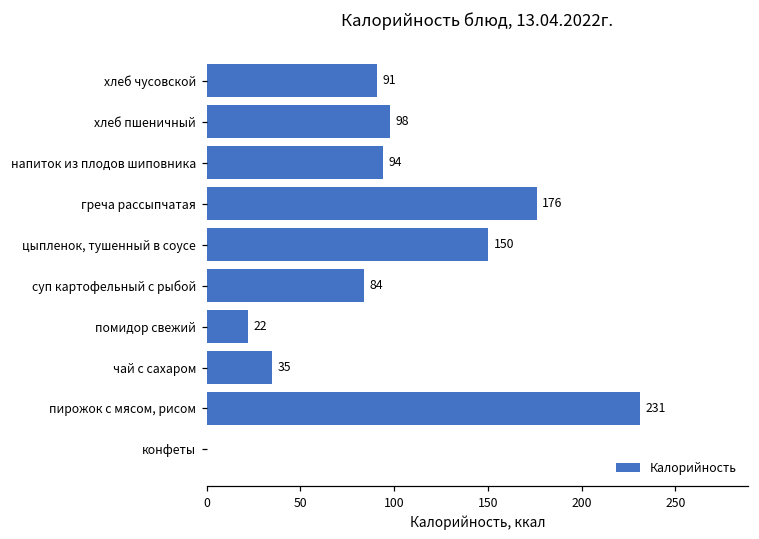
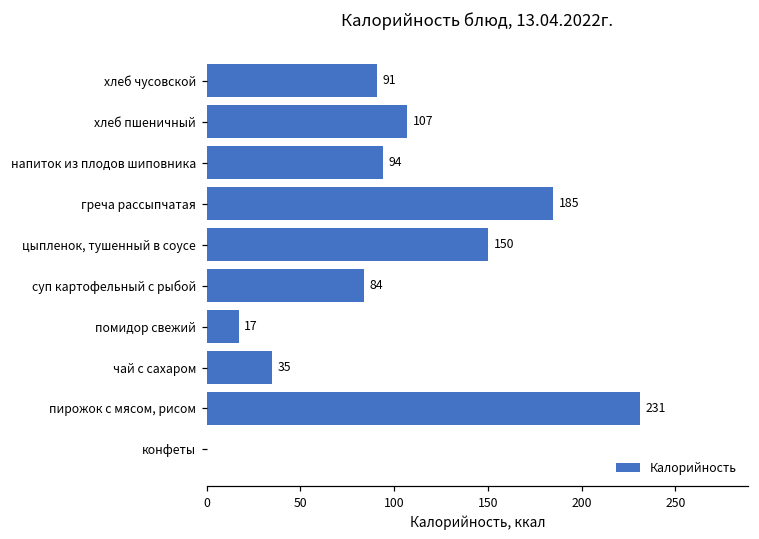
  {
    "хлеб чусовской": 91,
-   "хлеб пшеничный": 98,
+   "хлеб пшеничный": 107,
    "напиток из плодов шиповника": 94,
-   "греча рассыпчатая": 176,
+   "греча рассыпчатая": 185,
    "цыпленок, тушенный в соусе": 150,
    "суп картофельный с рыбой": 84,
-   "помидор свежий": 22,
+   "помидор свежий": 17,
    "чай с сахаром": 35,
    "пирожок с мясом, рисом": 231
  }
